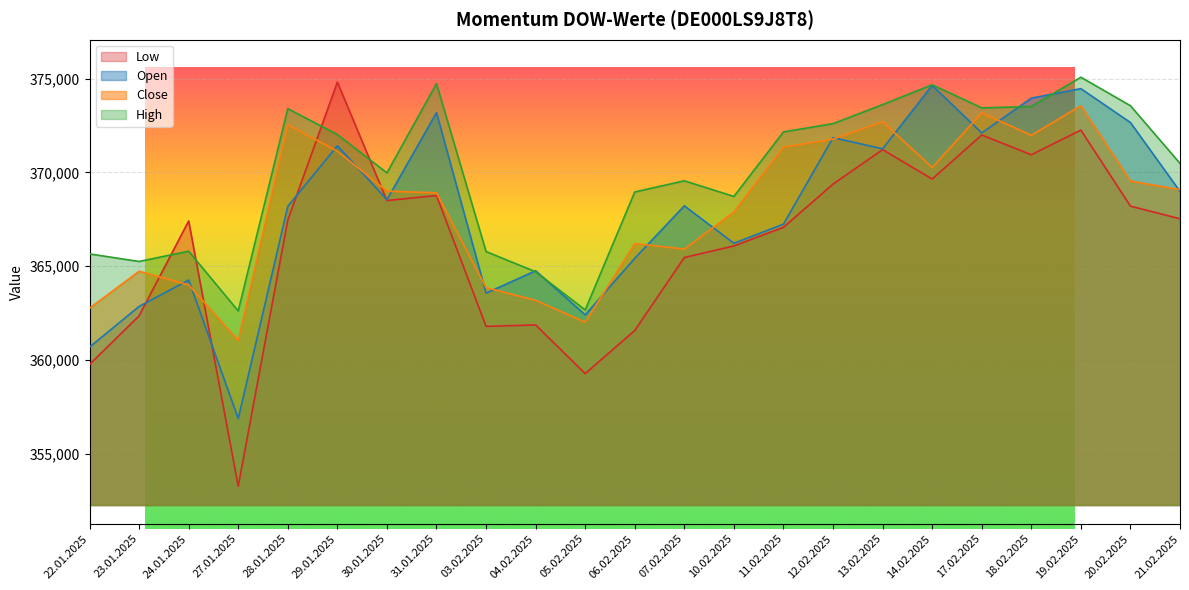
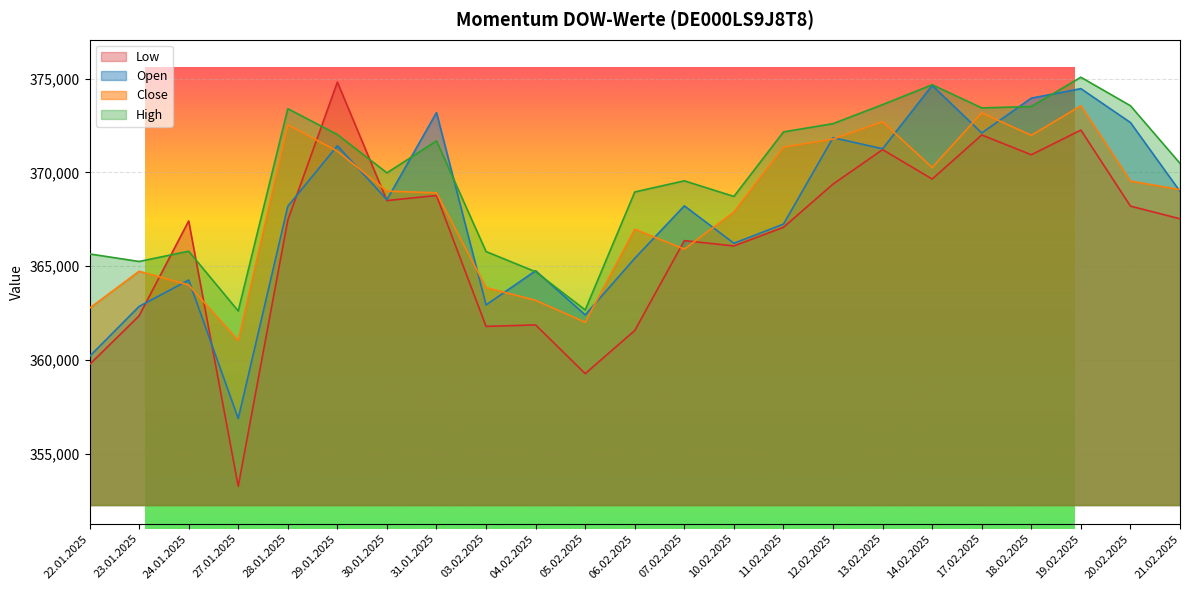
  {
    "Momentum DOW-Werte (DE000LS9J8T8)": {
      "Low": {
        "22.01.2025": "359,800",
        "23.01.2025": "362,300",
        "24.01.2025": "367,400",
        "27.01.2025": "353,300",
        "28.01.2025": "367,500",
        "29.01.2025": "374,800",
        "31.01.2025": "368,800",
        "03.02.2025": "361,800",
        "04.02.2025": "361,900",
        "05.02.2025": "359,300",
        "06.02.2025": "361,600",
-       "07.02.2025": "365,500",
+       "07.02.2025": "366,400",
        "10.02.2025": "366,100",
        "11.02.2025": "367,100",
        "12.02.2025": "369,400",
        "14.02.2025": "369,600",
        "18.02.2025": "370,900",
        "19.02.2025": "372,300",
        "20.02.2025": "368,200",
        "21.02.2025": "367,500"
      },
      "Open": {
-       "22.01.2025": "360,700",
+       "22.01.2025": "360,200",
        "23.01.2025": "362,800",
        "24.01.2025": "364,300",
        "27.01.2025": "356,900",
        "28.01.2025": "368,200",
        "29.01.2025": "371,400",
        "31.01.2025": "373,200",
-       "03.02.2025": "363,600",
+       "03.02.2025": "362,900",
        "05.02.2025": "362,400",
        "06.02.2025": "365,400",
        "07.02.2025": "368,200",
        "10.02.2025": "366,200",
        "11.02.2025": "367,200",
        "18.02.2025": "374,000",
        "19.02.2025": "374,500",
        "20.02.2025": "372,700"
      },
      "Close": {
        "22.01.2025": "362,800",
        "23.01.2025": "364,700",
        "24.01.2025": "364,000",
        "27.01.2025": "361,000",
        "28.01.2025": "372,500",
        "29.01.2025": "371,100",
        "30.01.2025": "369,000",
        "31.01.2025": "368,900",
        "03.02.2025": "363,900",
        "04.02.2025": "363,200",
        "05.02.2025": "362,000",
-       "06.02.2025": "366,200",
+       "06.02.2025": "367,000",
        "07.02.2025": "365,900",
        "10.02.2025": "367,900",
        "11.02.2025": "371,300",
        "13.02.2025": "372,700",
        "14.02.2025": "370,300",
        "17.02.2025": "373,200",
        "18.02.2025": "372,000",
        "19.02.2025": "373,500",
        "20.02.2025": "369,500"
      },
      "High": {
        "22.01.2025": "365,600",
        "23.01.2025": "365,200",
        "24.01.2025": "365,800",
        "27.01.2025": "362,600",
        "28.01.2025": "373,400",
        "29.01.2025": "372,000",
        "30.01.2025": "370,000",
-       "31.01.2025": "374,700",
+       "31.01.2025": "371,700",
        "03.02.2025": "365,800",
        "05.02.2025": "362,700",
        "06.02.2025": "369,000",
        "07.02.2025": "369,500",
        "10.02.2025": "368,700",
        "11.02.2025": "372,200",
        "12.02.2025": "372,600",
        "13.02.2025": "373,600",
        "17.02.2025": "373,400",
        "18.02.2025": "373,500",
        "19.02.2025": "375,100",
        "20.02.2025": "373,600",
        "21.02.2025": "370,500"
      }
    }
  }
